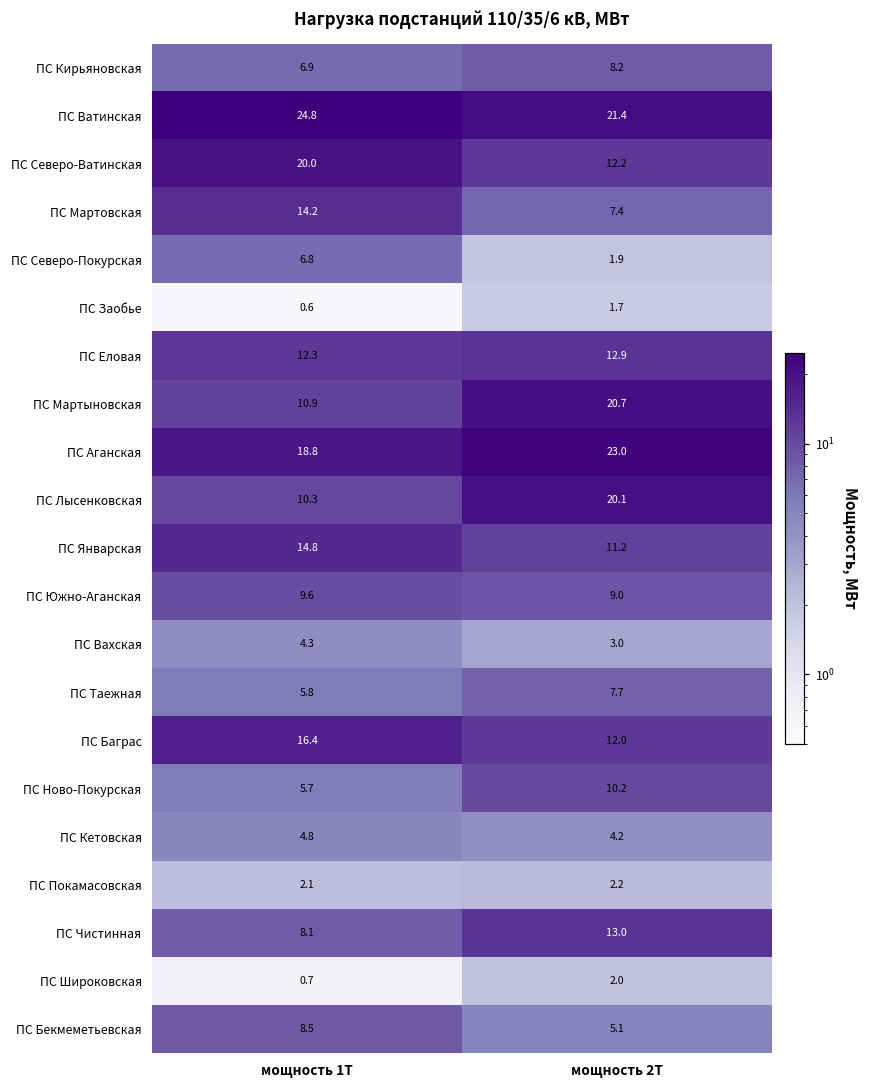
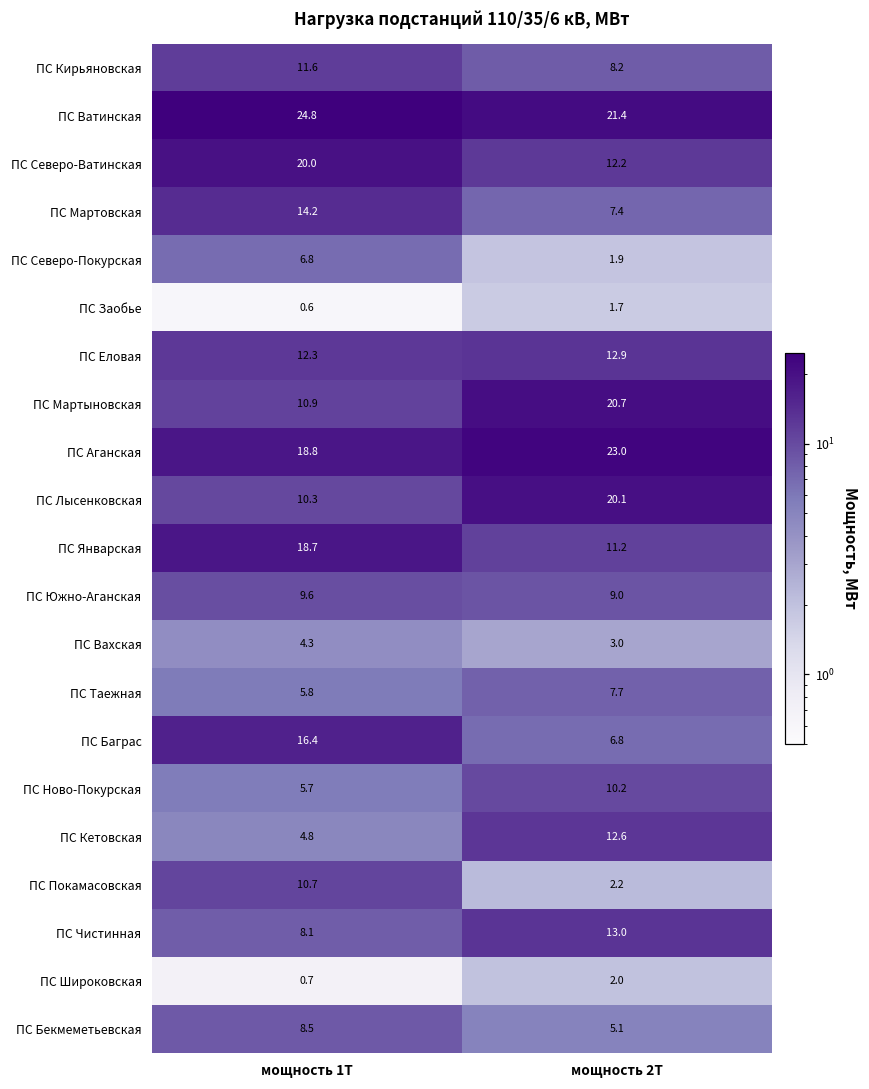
  {
    "ПС Кирьяновская": {
-     "мощность 1Т": 6.9,
+     "мощность 1Т": 11.6,
      "мощность 2Т": 8.2
    },
    "ПС Ватинская": {
      "мощность 1Т": 24.8,
      "мощность 2Т": 21.4
    },
    "ПС Северо-Ватинская": {
      "мощность 1Т": 20.0,
      "мощность 2Т": 12.2
    },
    "ПС Мартовская": {
      "мощность 1Т": 14.2,
      "мощность 2Т": 7.4
    },
    "ПС Северо-Покурская": {
      "мощность 1Т": 6.8,
      "мощность 2Т": 1.9
    },
    "ПС Заобье": {
      "мощность 1Т": 0.6,
      "мощность 2Т": 1.7
    },
    "ПС Еловая": {
      "мощность 1Т": 12.3,
      "мощность 2Т": 12.9
    },
    "ПС Мартыновская": {
      "мощность 1Т": 10.9,
      "мощность 2Т": 20.7
    },
    "ПС Аганская": {
      "мощность 1Т": 18.8,
      "мощность 2Т": 23.0
    },
    "ПС Лысенковская": {
      "мощность 1Т": 10.3,
      "мощность 2Т": 20.1
    },
    "ПС Январская": {
-     "мощность 1Т": 14.8,
+     "мощность 1Т": 18.7,
      "мощность 2Т": 11.2
    },
    "ПС Южно-Аганская": {
      "мощность 1Т": 9.6,
      "мощность 2Т": 9.0
    },
    "ПС Вахская": {
      "мощность 1Т": 4.3,
      "мощность 2Т": 3.0
    },
    "ПС Таежная": {
      "мощность 1Т": 5.8,
      "мощность 2Т": 7.7
    },
    "ПС Баграс": {
      "мощность 1Т": 16.4,
-     "мощность 2Т": 12.0
+     "мощность 2Т": 6.8
    },
    "ПС Ново-Покурская": {
      "мощность 1Т": 5.7,
      "мощность 2Т": 10.2
    },
    "ПС Кетовская": {
      "мощность 1Т": 4.8,
-     "мощность 2Т": 4.2
+     "мощность 2Т": 12.6
    },
    "ПС Покамасовская": {
-     "мощность 1Т": 2.1,
+     "мощность 1Т": 10.7,
      "мощность 2Т": 2.2
    },
    "ПС Чистинная": {
      "мощность 1Т": 8.1,
      "мощность 2Т": 13.0
    },
    "ПС Широковская": {
      "мощность 1Т": 0.7,
      "мощность 2Т": 2.0
    },
    "ПС Бекмеметьевская": {
      "мощность 1Т": 8.5,
      "мощность 2Т": 5.1
    }
  }
